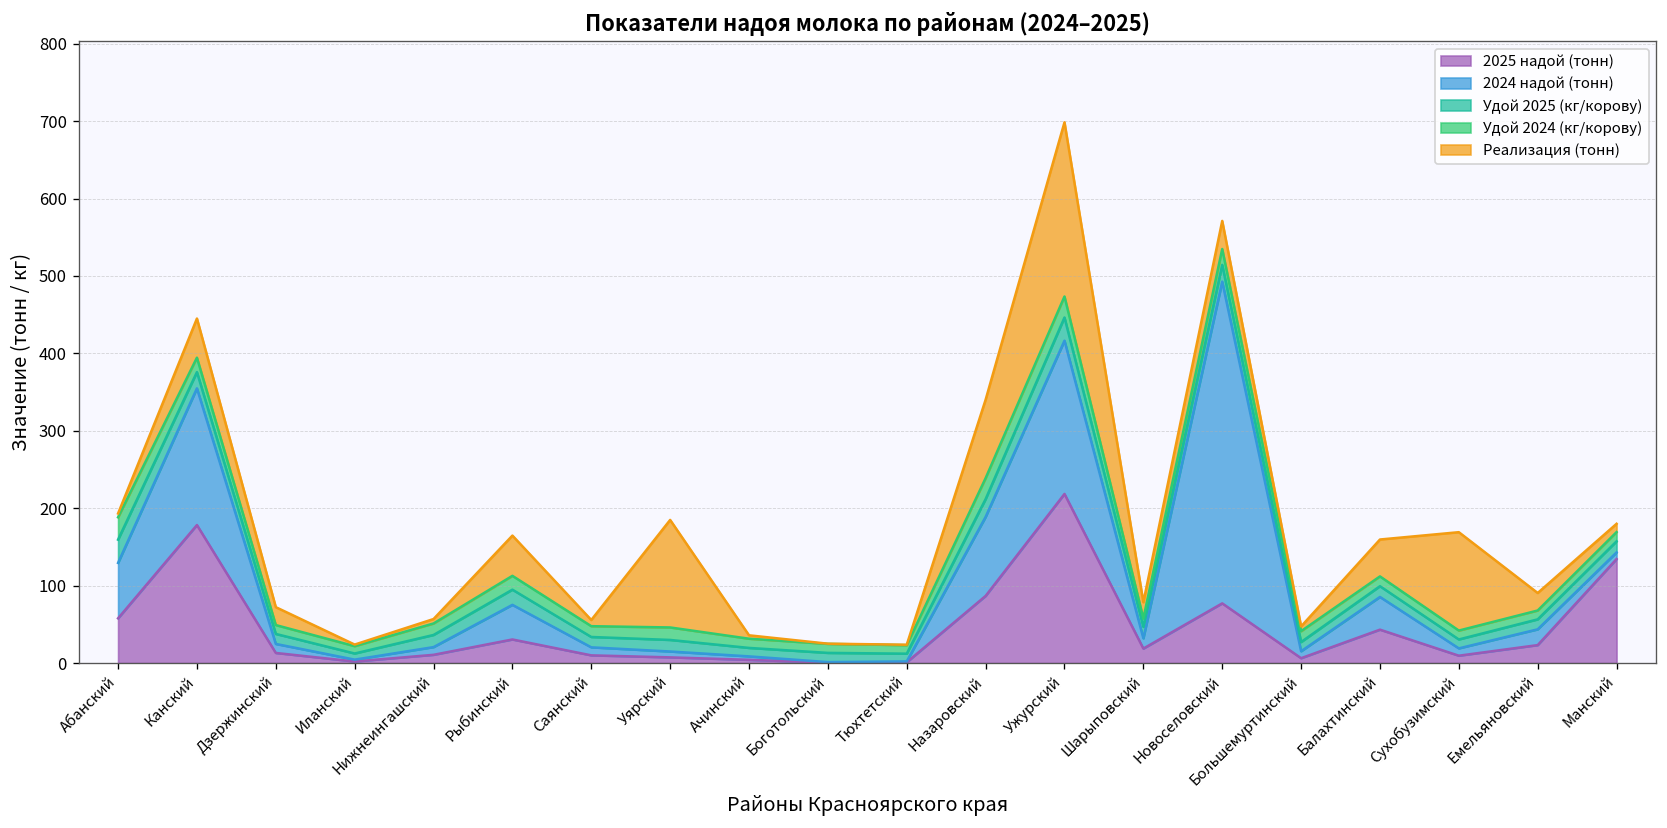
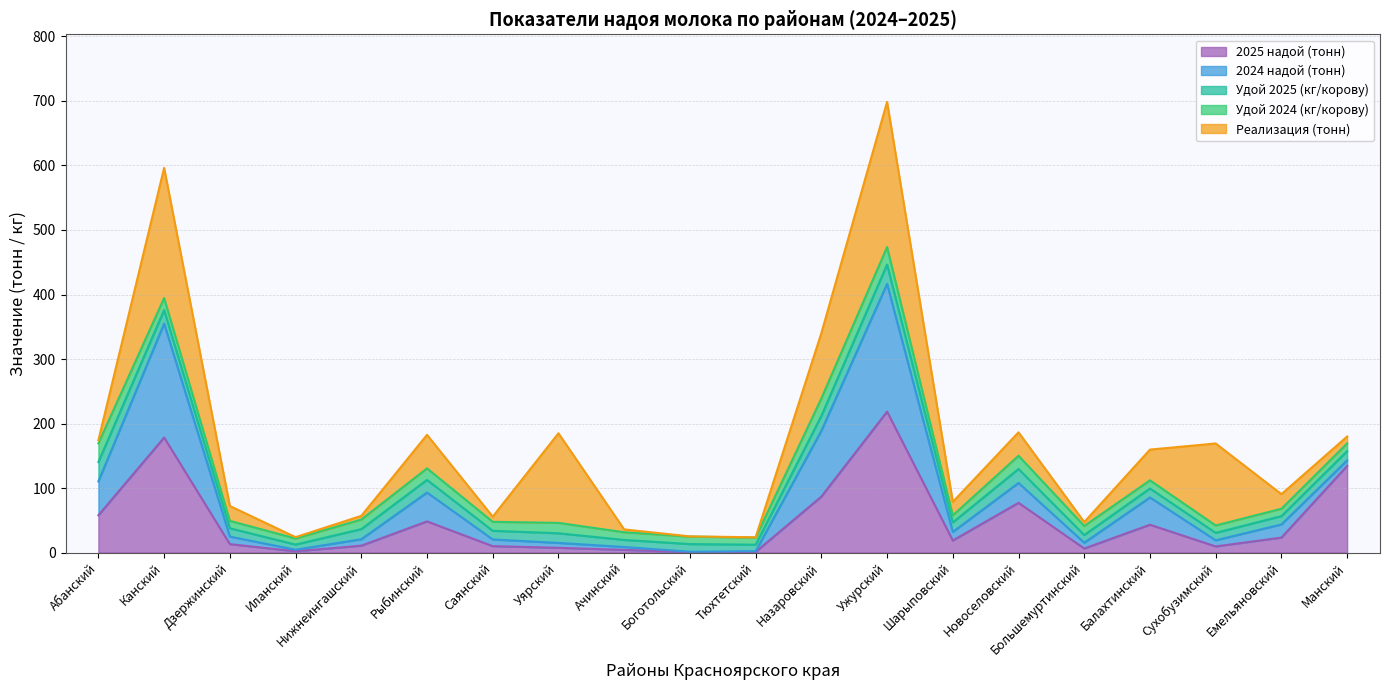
  {
    "2025 надой (тонн)": {
      "Абанский": 60,
      "Канский": 180,
      "Дзержинский": 10,
      "Нижнеингашский": 10,
-     "Рыбинский": 30,
+     "Рыбинский": 50,
      "Саянский": 10,
      "Уярский": 10,
      "Ачинский": 0,
      "Назаровский": 90,
      "Ужурский": 220,
      "Шарыповский": 20,
      "Новоселовский": 80,
      "Большемуртинский": 10,
      "Балахтинский": 40,
      "Сухобузимский": 10,
      "Емельяновский": 20,
      "Манский": 130
    },
    "2024 надой (тонн)": {
-     "Абанский": 70,
+     "Абанский": 50,
      "Канский": 180,
      "Дзержинский": 10,
      "Нижнеингашский": 10,
      "Рыбинский": 40,
      "Саянский": 10,
      "Уярский": 10,
      "Ачинский": 0,
      "Назаровский": 100,
      "Ужурский": 200,
      "Шарыповский": 10,
-     "Новоселовский": 420,
+     "Новоселовский": 30,
      "Большемуртинский": 10,
      "Балахтинский": 40,
      "Сухобузимский": 10,
      "Емельяновский": 20,
      "Манский": 10
    },
    "Реализация (тонн)": {
      "Абанский": 0,
-     "Канский": 50,
+     "Канский": 200,
      "Дзержинский": 20,
      "Нижнеингашский": 10,
      "Рыбинский": 50,
      "Саянский": 10,
      "Уярский": 140,
      "Ачинский": 0,
      "Назаровский": 100,
      "Ужурский": 230,
      "Шарыповский": 20,
      "Новоселовский": 40,
      "Большемуртинский": 10,
      "Балахтинский": 50,
      "Сухобузимский": 130,
      "Емельяновский": 20,
      "Манский": 10
    }
  }
